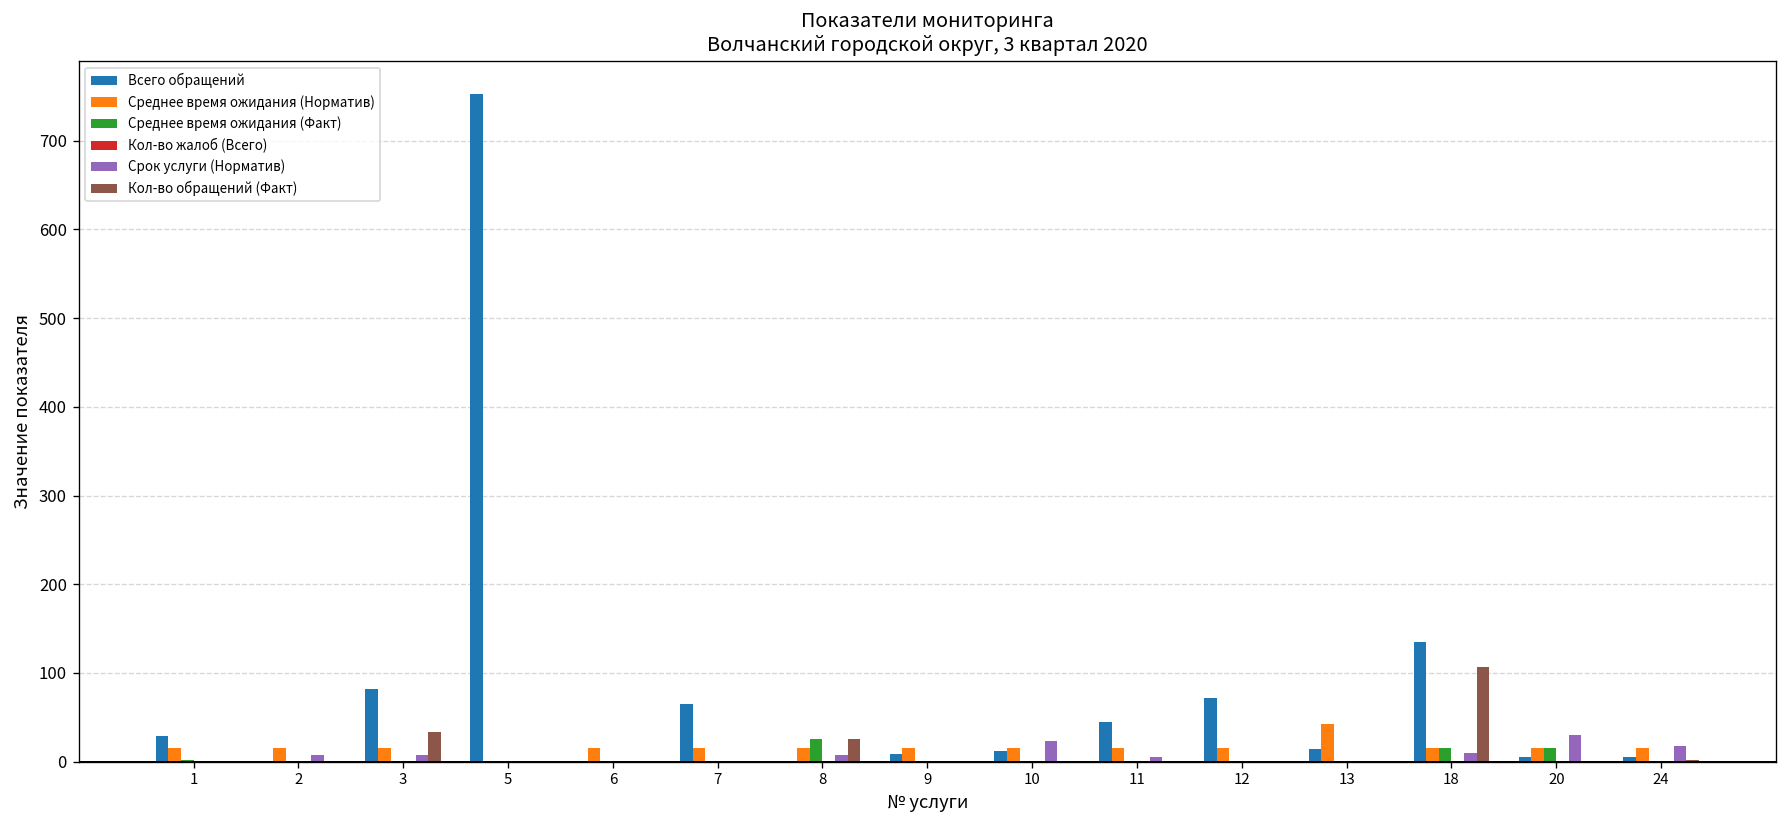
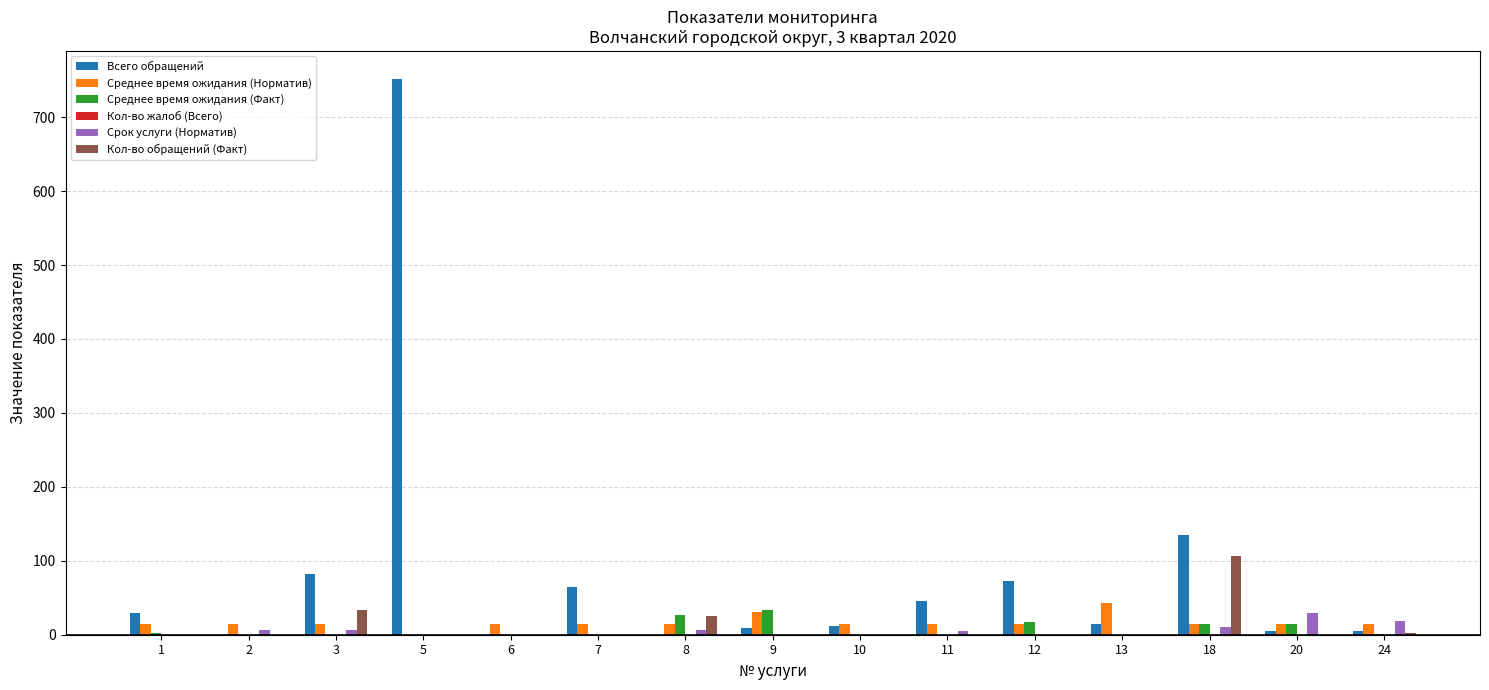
  {
    "Всего обращений": {
      "1": 30,
      "2": 0,
      "3": 80,
      "5": 750,
      "6": 0,
      "7": 70,
      "8": 0,
      "9": 10,
      "10": 10,
      "11": 50,
      "12": 70,
      "13": 10,
      "18": 140,
      "20": 10,
      "24": 10
    },
    "Среднее время ожидания (Норматив)": {
      "1": 20,
      "2": 20,
      "3": 20,
      "5": 0,
      "6": 20,
      "7": 20,
      "8": 20,
-     "9": 20,
+     "9": 30,
      "10": 20,
      "11": 20,
      "12": 20,
      "13": 40,
      "18": 20,
      "20": 20,
      "24": 20
    },
    "Среднее время ожидания (Факт)": {
      "2": 0,
      "3": 0,
      "5": 0,
      "6": 0,
      "7": 0,
      "8": 30,
-     "9": 0,
+     "9": 30,
      "10": 0,
      "11": 0,
-     "12": 0,
+     "12": 20,
      "13": 0,
      "18": 20,
      "20": 20
    },
    "Кол-во жалоб (Всего)": {
      "1": 0,
      "2": 0,
      "3": 0,
      "5": 0,
      "6": 0,
      "7": 0,
      "8": 0,
      "9": 0,
      "10": 0,
      "11": 0,
      "12": 0,
      "13": 0,
      "18": 0,
      "20": 0,
      "24": 0
    },
    "Срок услуги (Норматив)": {
      "1": 0,
      "2": 10,
      "3": 10,
      "5": 0,
      "6": 0,
      "7": 0,
      "8": 10,
      "9": 0,
-     "10": 20,
+     "10": 0,
      "11": 10,
      "12": 0,
      "13": 0,
      "18": 10,
      "20": 30,
      "24": 20
    },
    "Кол-во обращений (Факт)": {
      "1": 0,
      "2": 0,
      "3": 30,
      "5": 0,
      "6": 0,
      "7": 0,
      "8": 30,
      "9": 0,
      "10": 0,
      "11": 0,
      "12": 0,
      "13": 0,
      "18": 110,
      "20": 0
    }
  }
